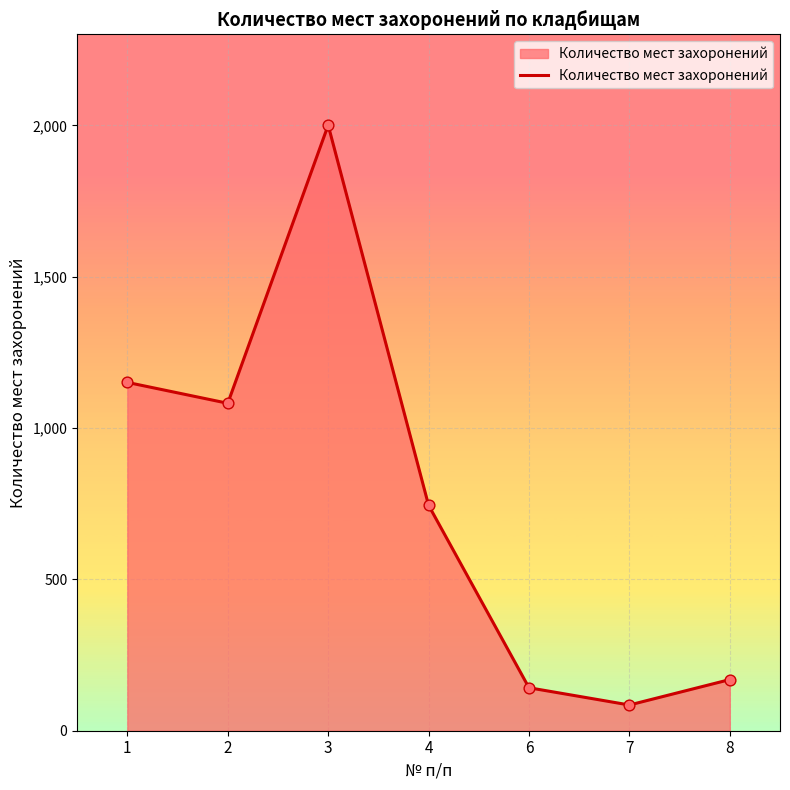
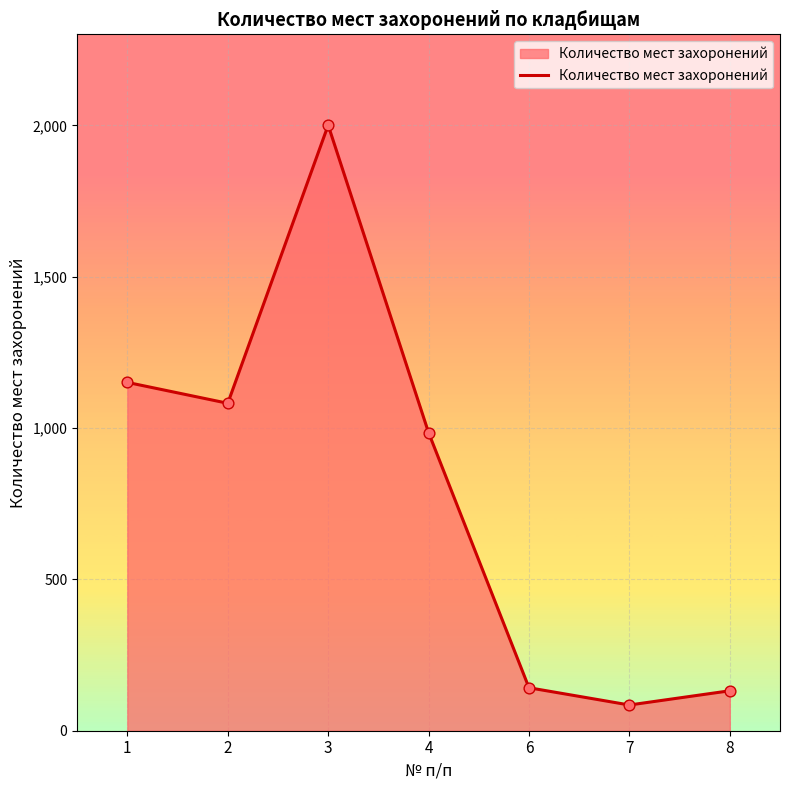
  {
    "1": "1,150",
    "2": "1,080",
    "3": "2,000",
-   "4": "750",
+   "4": "990",
    "6": "140",
    "7": "90",
-   "8": "170"
+   "8": "130"
  }
